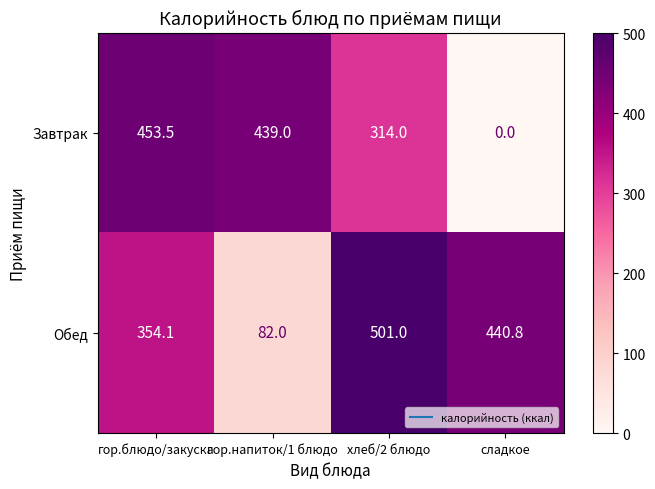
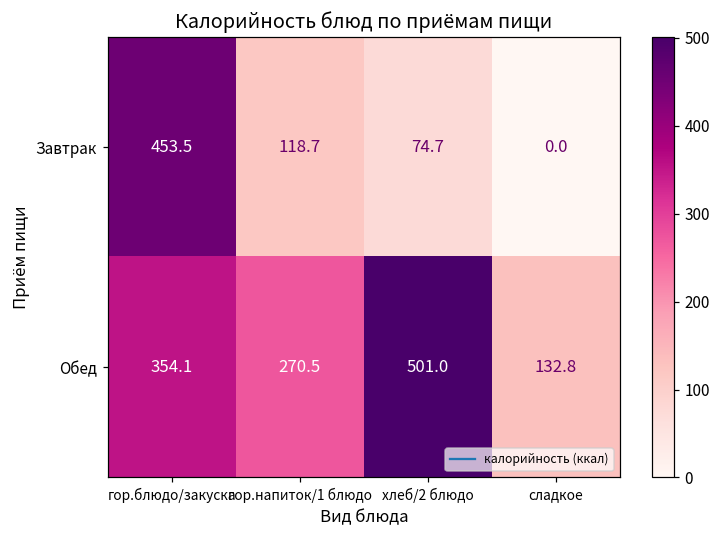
  {
    "Завтрак": {
      "гор.блюдо/закуска": 453.5,
-     "гор.напиток/1 блюдо": 439.0,
-     "хлеб/2 блюдо": 314.0,
+     "гор.напиток/1 блюдо": 118.7,
+     "хлеб/2 блюдо": 74.7,
      "сладкое": 0.0
    },
    "Обед": {
      "гор.блюдо/закуска": 354.1,
-     "гор.напиток/1 блюдо": 82.0,
+     "гор.напиток/1 блюдо": 270.5,
      "хлеб/2 блюдо": 501.0,
-     "сладкое": 440.8
+     "сладкое": 132.8
    }
  }
